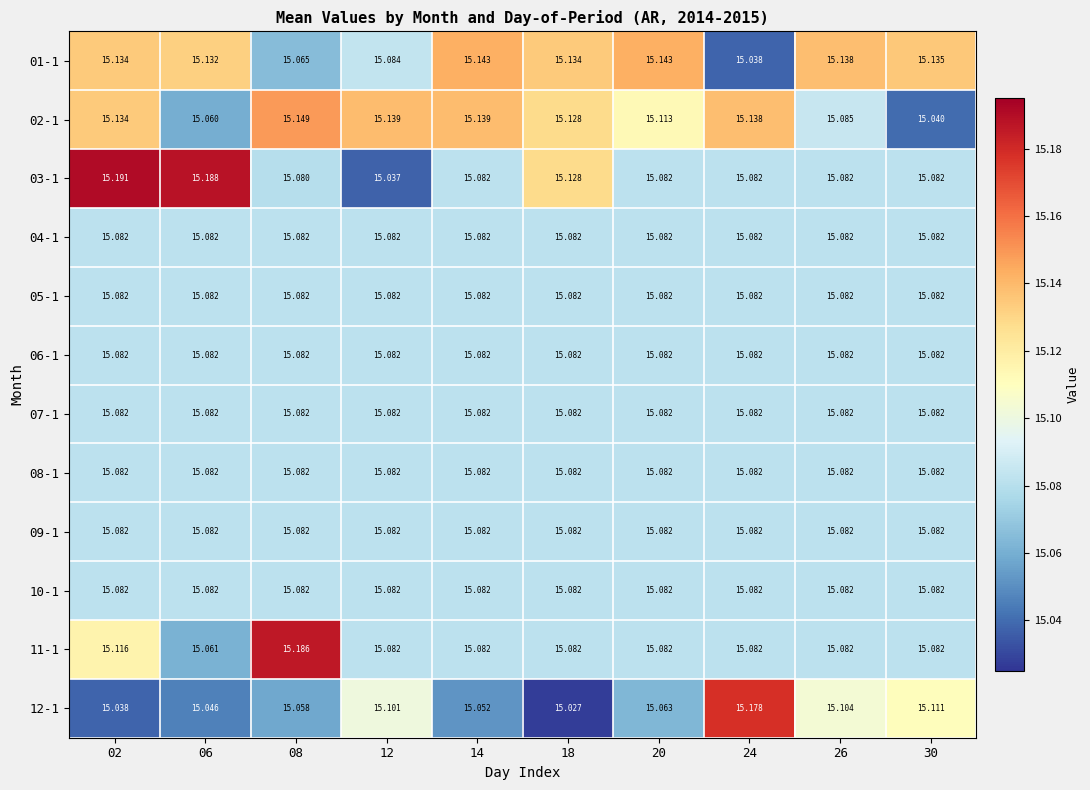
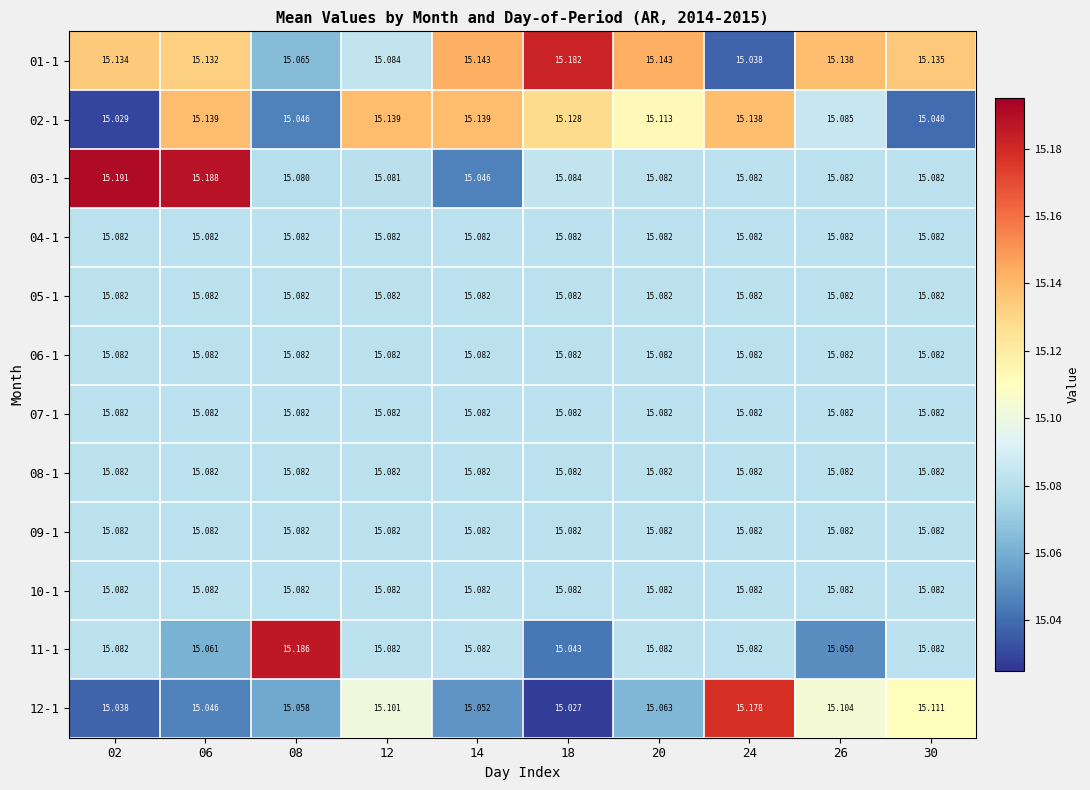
  {
    "01-1": {
      "02": 15.134,
      "06": 15.132,
      "08": 15.065,
      "12": 15.084,
      "14": 15.143,
-     "18": 15.134,
+     "18": 15.182,
      "20": 15.143,
      "24": 15.038,
      "26": 15.138,
      "30": 15.135
    },
    "02-1": {
-     "02": 15.134,
-     "06": 15.060,
-     "08": 15.149,
+     "02": 15.029,
+     "06": 15.139,
+     "08": 15.046,
      "12": 15.139,
      "14": 15.139,
      "18": 15.128,
      "20": 15.113,
      "24": 15.138,
      "26": 15.085,
      "30": 15.040
    },
    "03-1": {
      "02": 15.191,
      "06": 15.188,
      "08": 15.080,
-     "12": 15.037,
-     "14": 15.082,
-     "18": 15.128,
+     "12": 15.081,
+     "14": 15.046,
+     "18": 15.084,
      "20": 15.082,
      "24": 15.082,
      "26": 15.082,
      "30": 15.082
    },
    "04-1": {
      "02": 15.082,
      "06": 15.082,
      "08": 15.082,
      "12": 15.082,
      "14": 15.082,
      "18": 15.082,
      "20": 15.082,
      "24": 15.082,
      "26": 15.082,
      "30": 15.082
    },
    "05-1": {
      "02": 15.082,
      "06": 15.082,
      "08": 15.082,
      "12": 15.082,
      "14": 15.082,
      "18": 15.082,
      "20": 15.082,
      "24": 15.082,
      "26": 15.082,
      "30": 15.082
    },
    "06-1": {
      "02": 15.082,
      "06": 15.082,
      "08": 15.082,
      "12": 15.082,
      "14": 15.082,
      "18": 15.082,
      "20": 15.082,
      "24": 15.082,
      "26": 15.082,
      "30": 15.082
    },
    "07-1": {
      "02": 15.082,
      "06": 15.082,
      "08": 15.082,
      "12": 15.082,
      "14": 15.082,
      "18": 15.082,
      "20": 15.082,
      "24": 15.082,
      "26": 15.082,
      "30": 15.082
    },
    "08-1": {
      "02": 15.082,
      "06": 15.082,
      "08": 15.082,
      "12": 15.082,
      "14": 15.082,
      "18": 15.082,
      "20": 15.082,
      "24": 15.082,
      "26": 15.082,
      "30": 15.082
    },
    "09-1": {
      "02": 15.082,
      "06": 15.082,
      "08": 15.082,
      "12": 15.082,
      "14": 15.082,
      "18": 15.082,
      "20": 15.082,
      "24": 15.082,
      "26": 15.082,
      "30": 15.082
    },
    "10-1": {
      "02": 15.082,
      "06": 15.082,
      "08": 15.082,
      "12": 15.082,
      "14": 15.082,
      "18": 15.082,
      "20": 15.082,
      "24": 15.082,
      "26": 15.082,
      "30": 15.082
    },
    "11-1": {
-     "02": 15.116,
+     "02": 15.082,
      "06": 15.061,
      "08": 15.186,
      "12": 15.082,
      "14": 15.082,
-     "18": 15.082,
+     "18": 15.043,
      "20": 15.082,
      "24": 15.082,
-     "26": 15.082,
+     "26": 15.050,
      "30": 15.082
    },
    "12-1": {
      "02": 15.038,
      "06": 15.046,
      "08": 15.058,
      "12": 15.101,
      "14": 15.052,
      "18": 15.027,
      "20": 15.063,
      "24": 15.178,
      "26": 15.104,
      "30": 15.111
    }
  }
